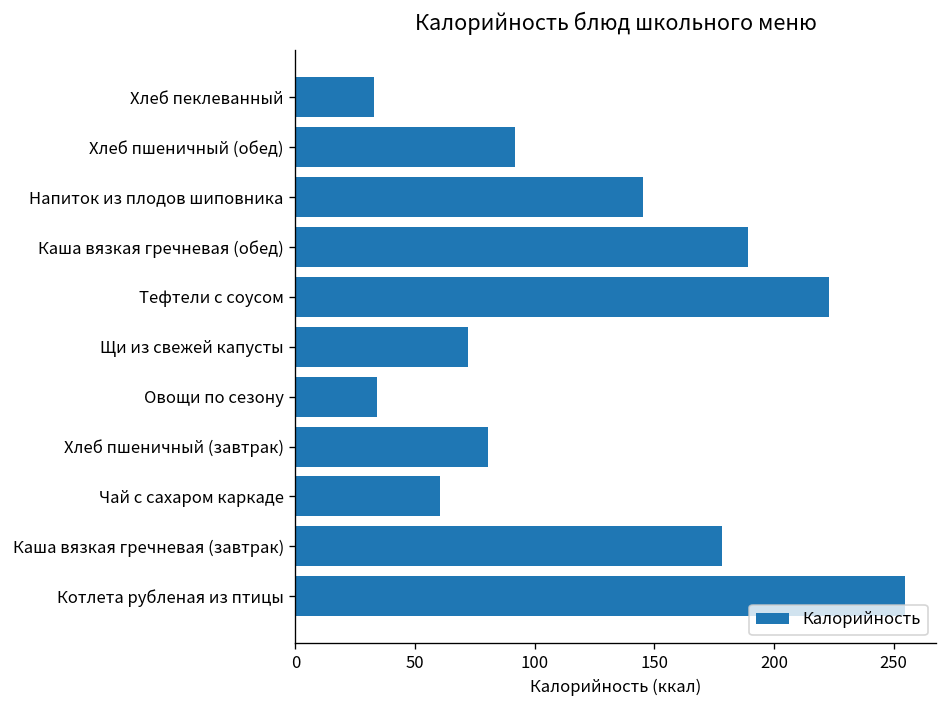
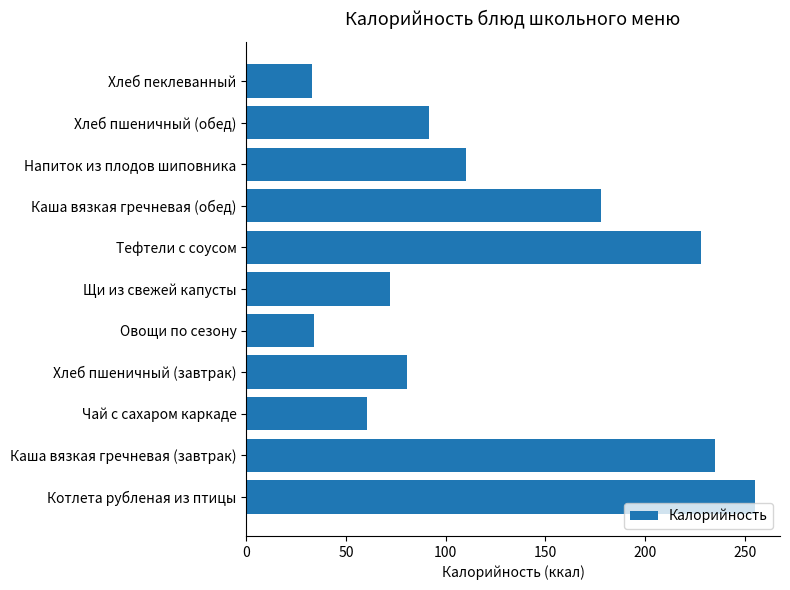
  {
    "Хлеб пеклеванный": 33,
    "Хлеб пшеничный (обед)": 92,
-   "Напиток из плодов шиповника": 145,
-   "Каша вязкая гречневая (обед)": 189,
-   "Тефтели с соусом": 223,
+   "Напиток из плодов шиповника": 110,
+   "Каша вязкая гречневая (обед)": 178,
+   "Тефтели с соусом": 228,
    "Щи из свежей капусты": 72,
    "Овощи по сезону": 34,
    "Хлеб пшеничный (завтрак)": 81,
    "Чай с сахаром каркаде": 61,
-   "Каша вязкая гречневая (завтрак)": 178,
+   "Каша вязкая гречневая (завтрак)": 235,
    "Котлета рубленая из птицы": 255
  }
